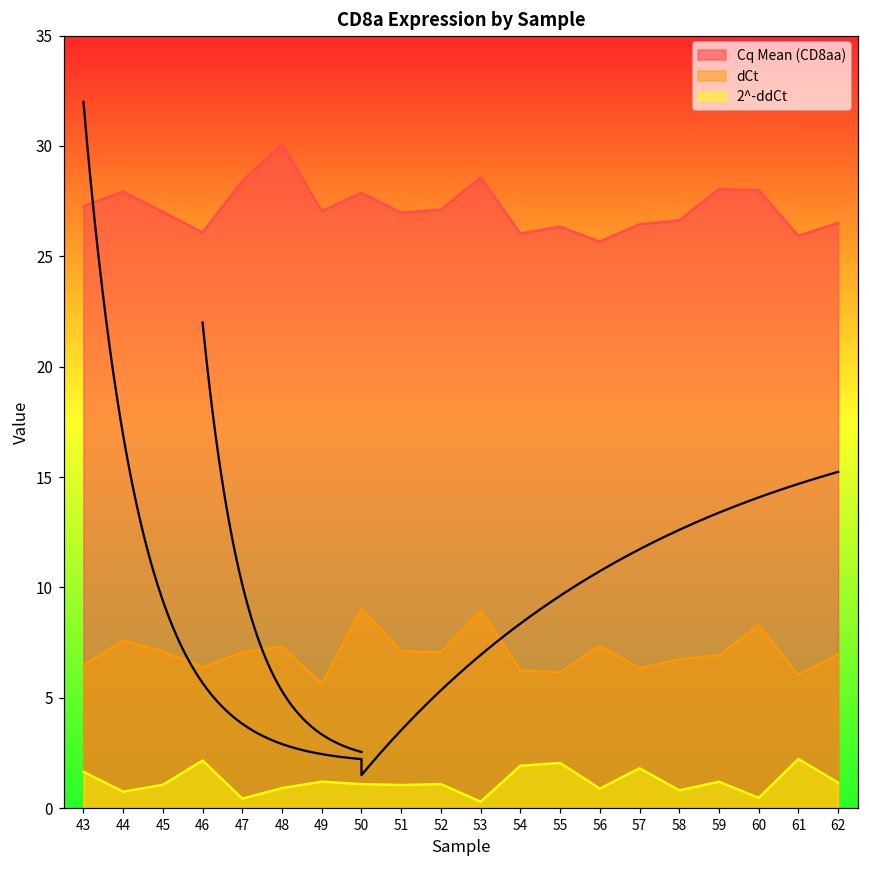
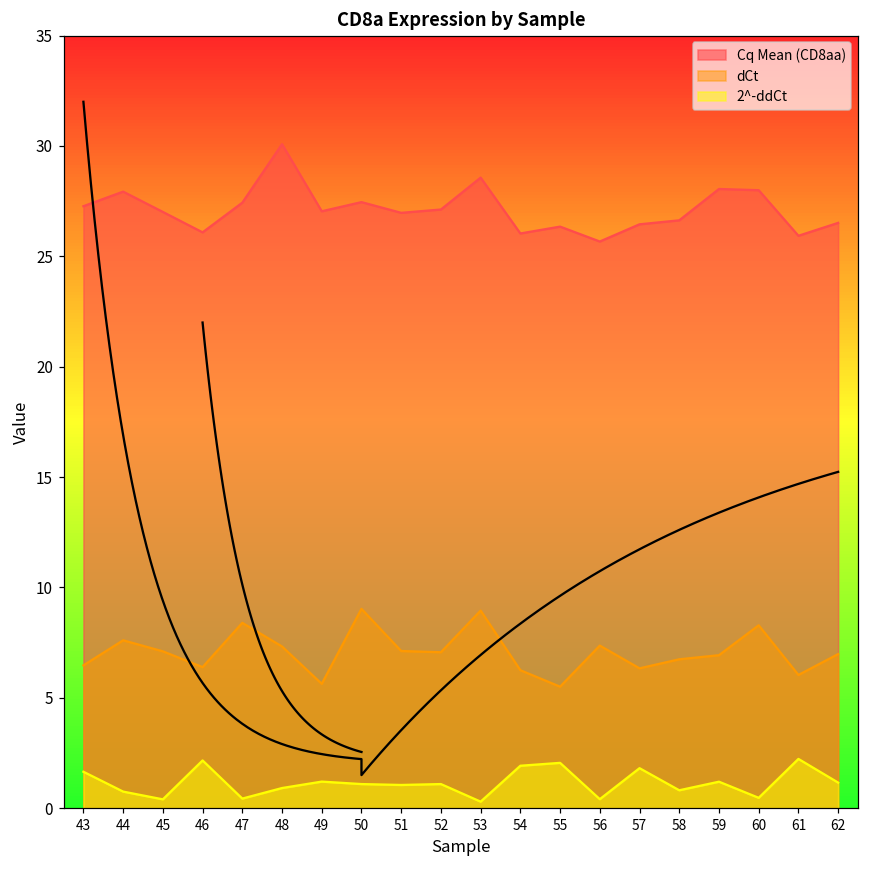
  {
    "Cq Mean (CD8aa)": {
      "43": 27.3,
      "44": 27.9,
      "45": 27.0,
      "46": 26.1,
-     "47": 28.4,
+     "47": 27.4,
      "48": 30.1,
      "49": 27.0,
-     "50": 27.9,
+     "50": 27.5,
      "51": 27.0,
      "52": 27.1,
      "53": 28.6,
      "54": 26.0,
      "55": 26.3,
      "56": 25.7,
      "57": 26.5,
      "58": 26.6,
      "59": 28.1,
      "60": 28.0,
      "61": 25.9,
      "62": 26.5
    },
    "dCt": {
      "43": 6.5,
      "44": 7.6,
      "45": 7.1,
      "46": 6.4,
-     "47": 7.1,
+     "47": 8.4,
      "48": 7.3,
      "49": 5.6,
      "50": 9.0,
      "51": 7.1,
      "52": 7.1,
      "53": 9.0,
      "54": 6.3,
-     "55": 6.2,
+     "55": 5.5,
      "56": 7.4,
      "57": 6.3,
      "58": 6.7,
      "59": 6.9,
      "60": 8.3,
      "61": 6.0,
      "62": 7.0
    },
    "2^-ddCt": {
      "43": 1.7,
      "44": 0.8,
-     "45": 1.1,
+     "45": 0.4,
      "46": 2.2,
      "47": 0.4,
      "48": 0.9,
      "49": 1.2,
      "50": 1.1,
      "51": 1.1,
      "52": 1.1,
      "53": 0.3,
      "54": 1.9,
      "55": 2.1,
-     "56": 0.9,
+     "56": 0.4,
      "57": 1.8,
      "58": 0.8,
      "59": 1.2,
      "60": 0.5,
      "61": 2.2,
      "62": 1.2
    }
  }
